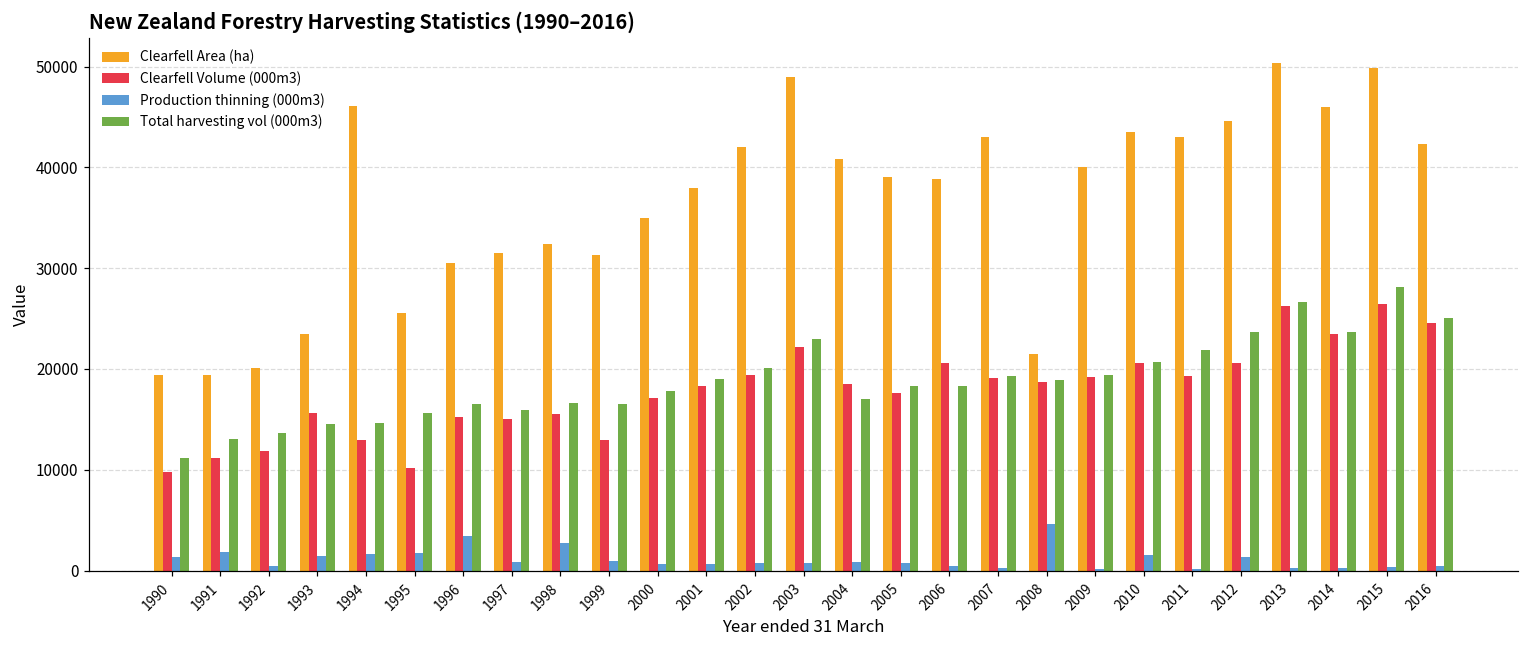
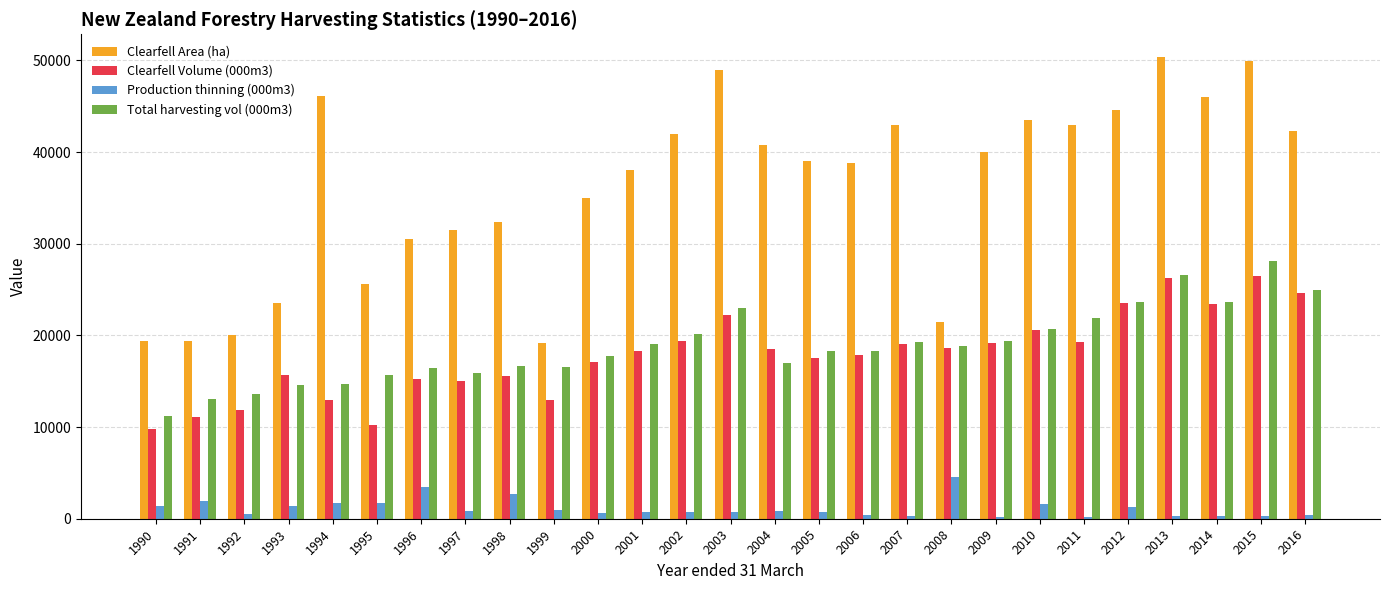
  {
    "Clearfell Area (ha)": {
      "1990": 19000,
      "1991": 19000,
      "1992": 20000,
      "1993": 24000,
      "1994": 46000,
      "1995": 26000,
      "1996": 31000,
      "1997": 32000,
      "1998": 32000,
-     "1999": 31000,
+     "1999": 19000,
      "2000": 35000,
      "2001": 38000,
      "2002": 42000,
      "2003": 49000,
      "2004": 41000,
      "2005": 39000,
      "2006": 39000,
      "2007": 43000,
      "2008": 21000,
      "2009": 40000,
      "2010": 44000,
      "2011": 43000,
      "2012": 45000,
      "2013": 50000,
      "2014": 46000,
      "2015": 50000,
      "2016": 42000
    },
    "Clearfell Volume (000m3)": {
      "1990": 10000,
      "1991": 11000,
      "1992": 12000,
      "1993": 16000,
      "1994": 13000,
      "1995": 10000,
      "1996": 15000,
      "1997": 15000,
      "1998": 16000,
      "1999": 13000,
      "2000": 17000,
      "2001": 18000,
      "2002": 19000,
      "2003": 22000,
      "2004": 19000,
      "2005": 18000,
-     "2006": 21000,
+     "2006": 18000,
      "2007": 19000,
      "2008": 19000,
      "2009": 19000,
      "2010": 21000,
      "2011": 19000,
-     "2012": 21000,
+     "2012": 24000,
      "2013": 26000,
      "2014": 23000,
      "2015": 26000,
      "2016": 25000
    },
    "Production thinning (000m3)": {
      "1990": 1000,
      "1991": 2000,
      "1992": 0,
      "1993": 1000,
      "1994": 2000,
      "1995": 2000,
      "1996": 3000,
      "1997": 1000,
      "1998": 3000,
      "1999": 1000,
      "2000": 1000,
      "2001": 1000,
      "2002": 1000,
      "2003": 1000,
      "2004": 1000,
      "2005": 1000,
      "2006": 0,
      "2008": 5000,
      "2010": 2000,
      "2012": 1000,
      "2013": 0,
      "2015": 0,
      "2016": 0
    },
    "Total harvesting vol (000m3)": {
      "1990": 11000,
      "1991": 13000,
      "1992": 14000,
      "1993": 15000,
      "1994": 15000,
      "1995": 16000,
      "1996": 17000,
      "1997": 16000,
      "1998": 17000,
      "1999": 17000,
      "2000": 18000,
      "2001": 19000,
      "2002": 20000,
      "2003": 23000,
      "2004": 17000,
      "2005": 18000,
      "2006": 18000,
      "2007": 19000,
      "2008": 19000,
      "2009": 19000,
      "2010": 21000,
      "2011": 22000,
      "2012": 24000,
      "2013": 27000,
      "2014": 24000,
      "2015": 28000,
      "2016": 25000
    }
  }
